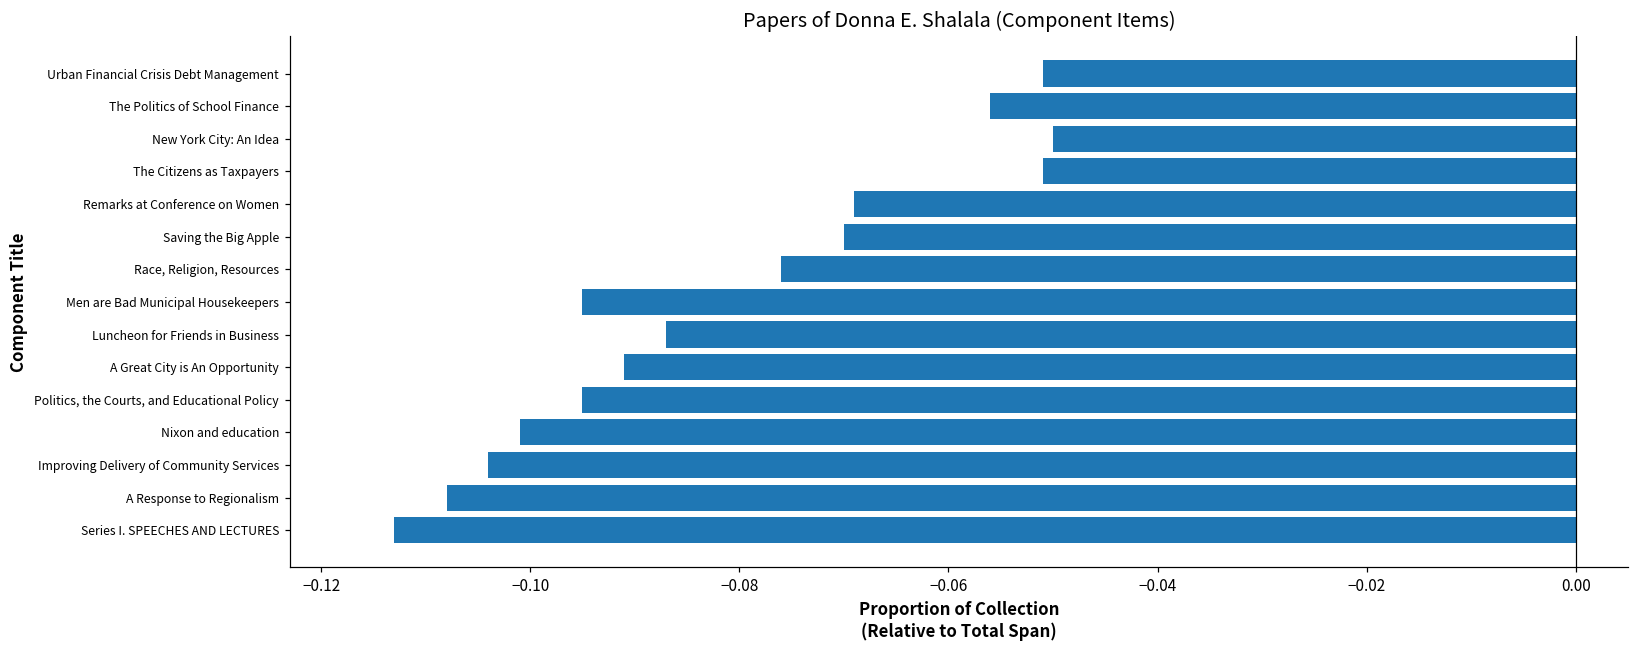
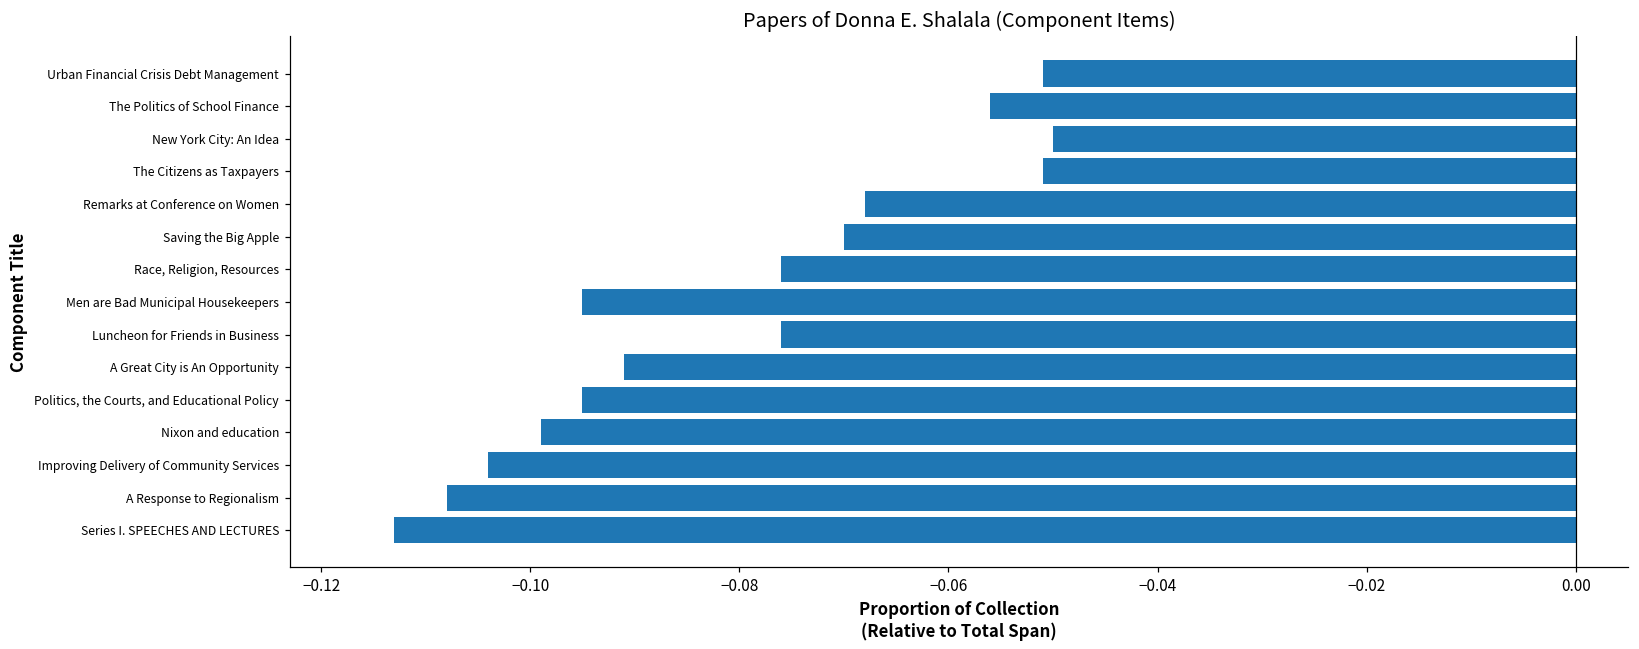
  {
    "Urban Financial Crisis Debt Management": -0.051,
    "The Politics of School Finance": -0.056,
    "New York City: An Idea": -0.050,
    "The Citizens as Taxpayers": -0.051,
-   "Remarks at Conference on Women": -0.069,
+   "Remarks at Conference on Women": -0.068,
    "Saving the Big Apple": -0.070,
    "Race, Religion, Resources": -0.076,
    "Men are Bad Municipal Housekeepers": -0.095,
-   "Luncheon for Friends in Business": -0.087,
+   "Luncheon for Friends in Business": -0.076,
    "A Great City is An Opportunity": -0.091,
    "Politics, the Courts, and Educational Policy": -0.095,
-   "Nixon and education": -0.101,
+   "Nixon and education": -0.099,
    "Improving Delivery of Community Services": -0.104,
    "A Response to Regionalism": -0.108,
    "Series I. SPEECHES AND LECTURES": -0.113
  }
